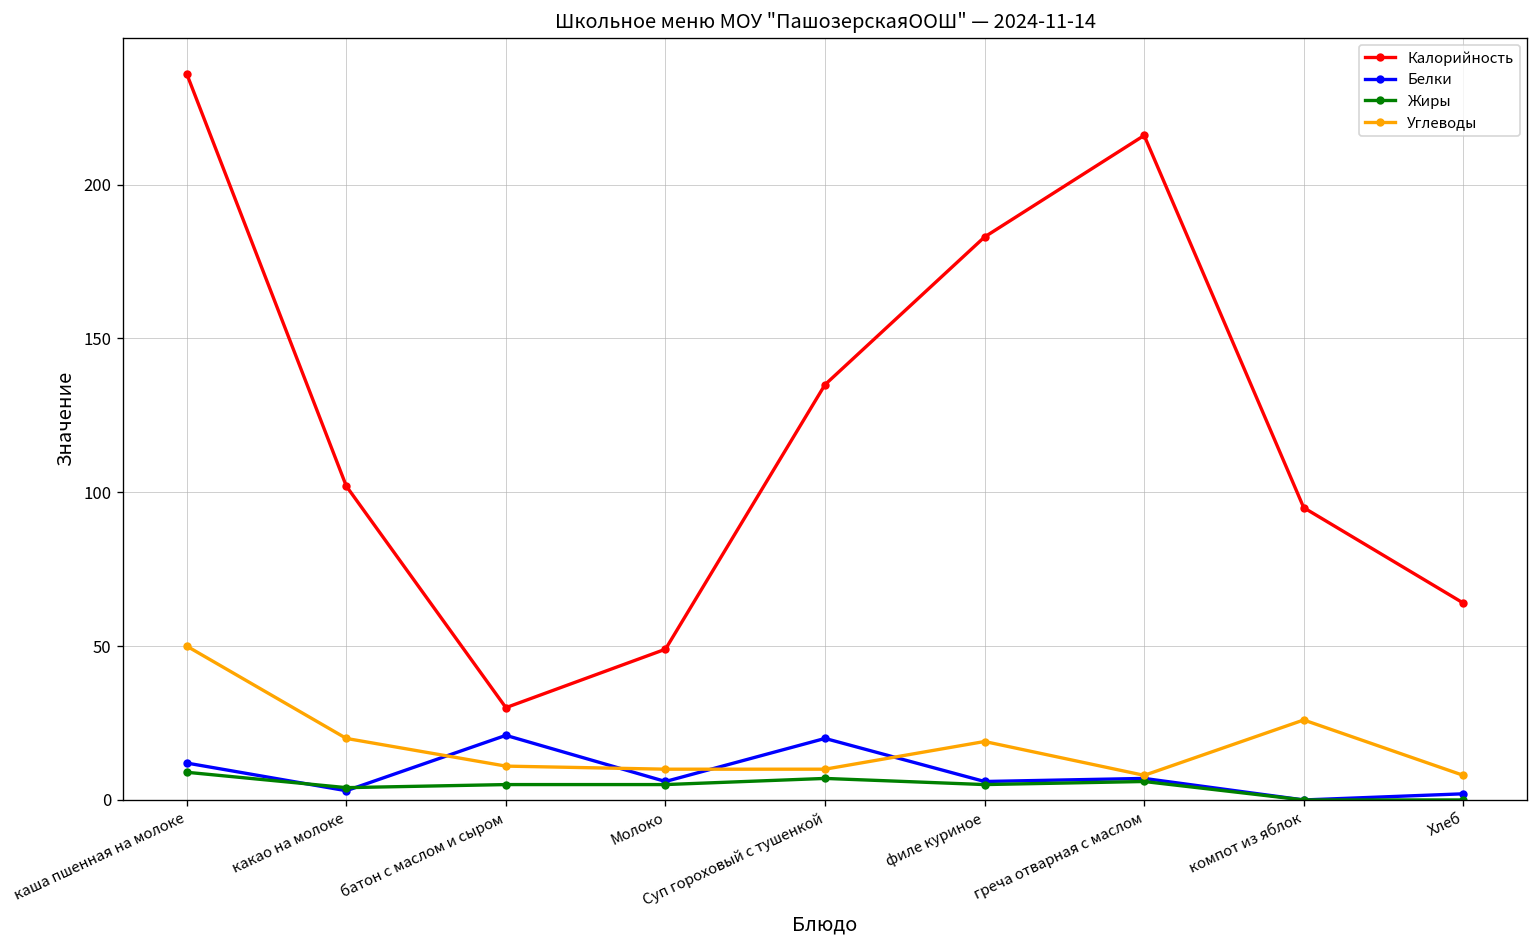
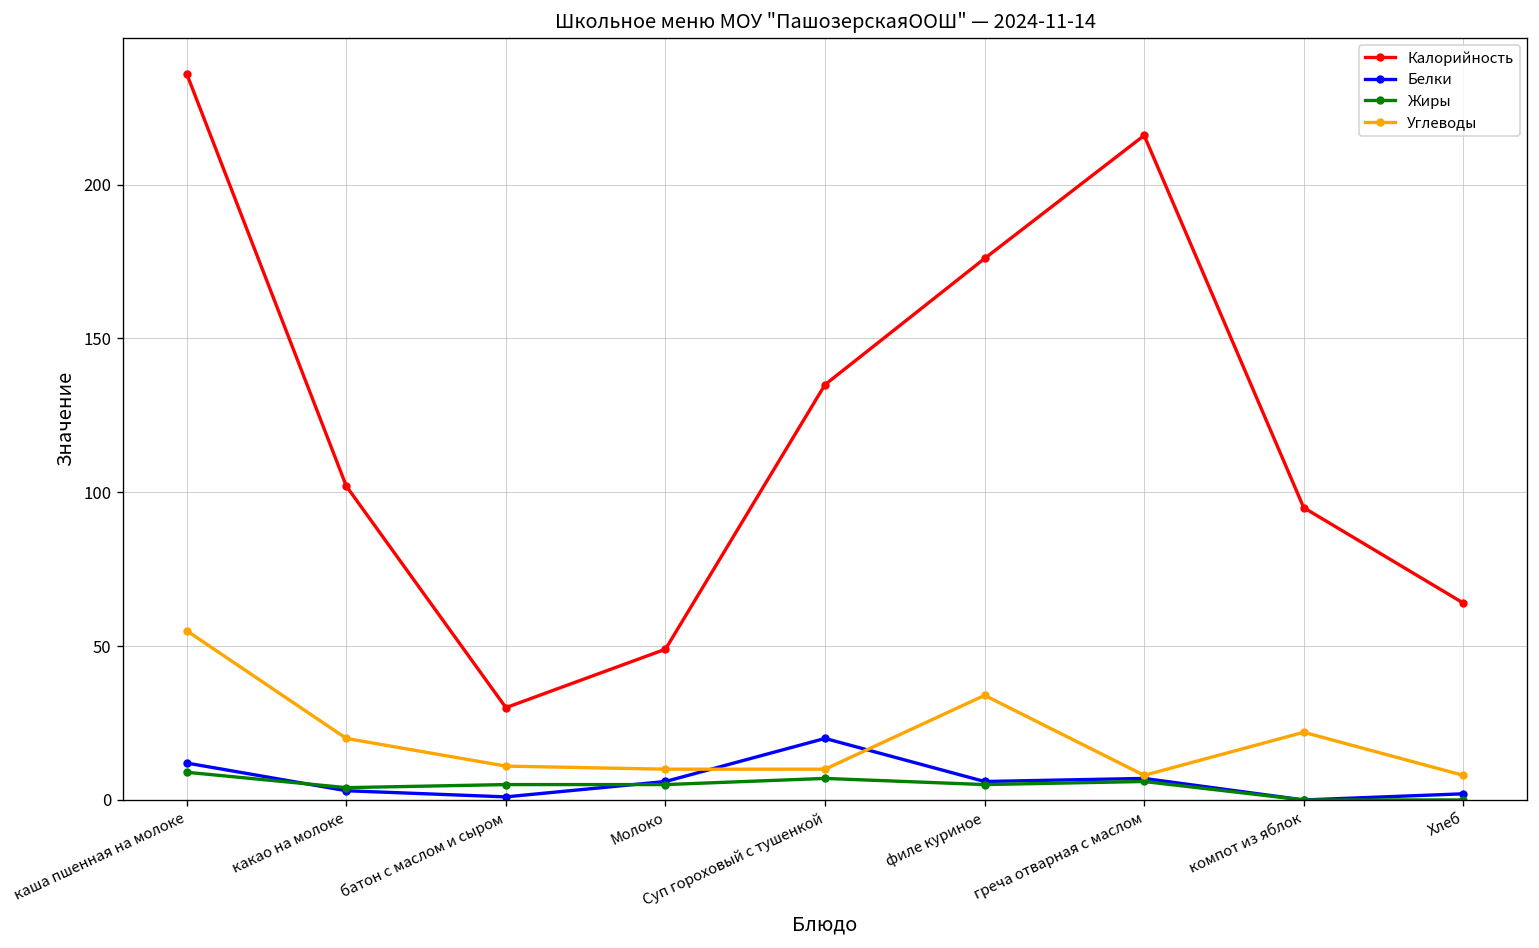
  {
    "Калорийность": {
      "каша пшенная на молоке": 236,
      "какао на молоке": 102,
      "батон с маслом и сыром": 30,
      "Молоко": 49,
      "Суп гороховый с тушенкой": 135,
-     "филе куриное": 183,
+     "филе куриное": 176,
      "греча отварная с маслом": 216,
      "компот из яблок": 95,
      "Хлеб": 64
    },
    "Белки": {
      "каша пшенная на молоке": 12,
-     "батон с маслом и сыром": 21,
+     "батон с маслом и сыром": 1,
      "Молоко": 6,
      "Суп гороховый с тушенкой": 20,
      "филе куриное": 6,
      "Хлеб": 2
    },
    "Жиры": {
      "каша пшенная на молоке": 9,
      "батон с маслом и сыром": 5,
      "Молоко": 5,
      "Суп гороховый с тушенкой": 7,
      "филе куриное": 5,
      "Хлеб": 0
    },
    "Углеводы": {
-     "каша пшенная на молоке": 50,
+     "каша пшенная на молоке": 55,
      "какао на молоке": 20,
      "батон с маслом и сыром": 11,
      "Молоко": 10,
      "Суп гороховый с тушенкой": 10,
-     "филе куриное": 19,
+     "филе куриное": 34,
      "греча отварная с маслом": 8,
-     "компот из яблок": 26,
+     "компот из яблок": 22,
      "Хлеб": 8
    }
  }
